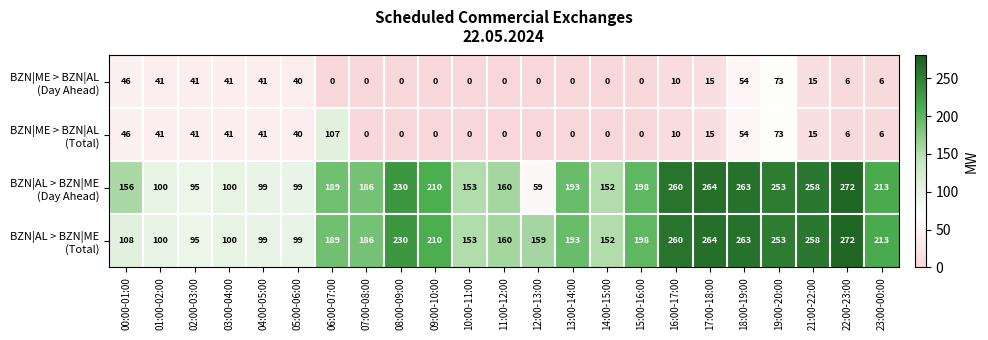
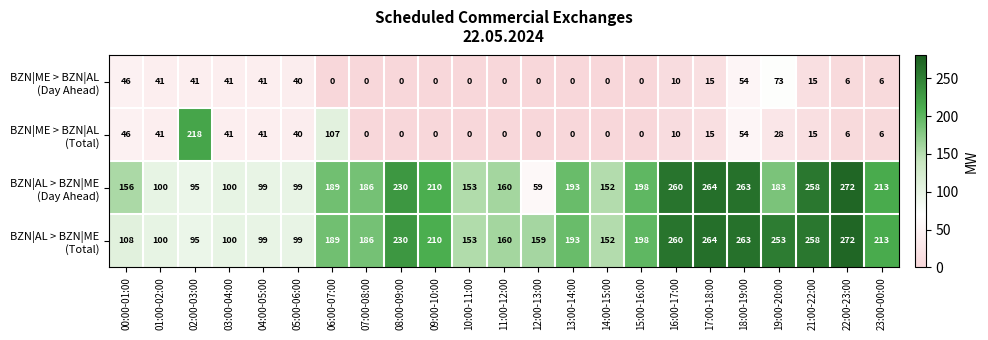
  {
    "BZN|ME > BZN|AL (Day Ahead)": {
      "00:00-01:00": 46,
      "01:00-02:00": 41,
      "02:00-03:00": 41,
      "03:00-04:00": 41,
      "04:00-05:00": 41,
      "05:00-06:00": 40,
      "06:00-07:00": 0,
      "07:00-08:00": 0,
      "08:00-09:00": 0,
      "09:00-10:00": 0,
      "10:00-11:00": 0,
      "11:00-12:00": 0,
      "12:00-13:00": 0,
      "13:00-14:00": 0,
      "14:00-15:00": 0,
      "15:00-16:00": 0,
      "16:00-17:00": 10,
      "17:00-18:00": 15,
      "18:00-19:00": 54,
      "19:00-20:00": 73,
      "21:00-22:00": 15,
      "22:00-23:00": 6,
      "23:00-00:00": 6
    },
    "BZN|ME > BZN|AL (Total)": {
      "00:00-01:00": 46,
      "01:00-02:00": 41,
-     "02:00-03:00": 41,
+     "02:00-03:00": 218,
      "03:00-04:00": 41,
      "04:00-05:00": 41,
      "05:00-06:00": 40,
      "06:00-07:00": 107,
      "07:00-08:00": 0,
      "08:00-09:00": 0,
      "09:00-10:00": 0,
      "10:00-11:00": 0,
      "11:00-12:00": 0,
      "12:00-13:00": 0,
      "13:00-14:00": 0,
      "14:00-15:00": 0,
      "15:00-16:00": 0,
      "16:00-17:00": 10,
      "17:00-18:00": 15,
      "18:00-19:00": 54,
-     "19:00-20:00": 73,
+     "19:00-20:00": 28,
      "21:00-22:00": 15,
      "22:00-23:00": 6,
      "23:00-00:00": 6
    },
    "BZN|AL > BZN|ME (Day Ahead)": {
      "00:00-01:00": 156,
      "01:00-02:00": 100,
      "02:00-03:00": 95,
      "03:00-04:00": 100,
      "04:00-05:00": 99,
      "05:00-06:00": 99,
      "06:00-07:00": 189,
      "07:00-08:00": 186,
      "08:00-09:00": 230,
      "09:00-10:00": 210,
      "10:00-11:00": 153,
      "11:00-12:00": 160,
      "12:00-13:00": 59,
      "13:00-14:00": 193,
      "14:00-15:00": 152,
      "15:00-16:00": 198,
      "16:00-17:00": 260,
      "17:00-18:00": 264,
      "18:00-19:00": 263,
-     "19:00-20:00": 253,
+     "19:00-20:00": 183,
      "21:00-22:00": 258,
      "22:00-23:00": 272,
      "23:00-00:00": 213
    },
    "BZN|AL > BZN|ME (Total)": {
      "00:00-01:00": 108,
      "01:00-02:00": 100,
      "02:00-03:00": 95,
      "03:00-04:00": 100,
      "04:00-05:00": 99,
      "05:00-06:00": 99,
      "06:00-07:00": 189,
      "07:00-08:00": 186,
      "08:00-09:00": 230,
      "09:00-10:00": 210,
      "10:00-11:00": 153,
      "11:00-12:00": 160,
      "12:00-13:00": 159,
      "13:00-14:00": 193,
      "14:00-15:00": 152,
      "15:00-16:00": 198,
      "16:00-17:00": 260,
      "17:00-18:00": 264,
      "18:00-19:00": 263,
      "19:00-20:00": 253,
      "21:00-22:00": 258,
      "22:00-23:00": 272,
      "23:00-00:00": 213
    }
  }
